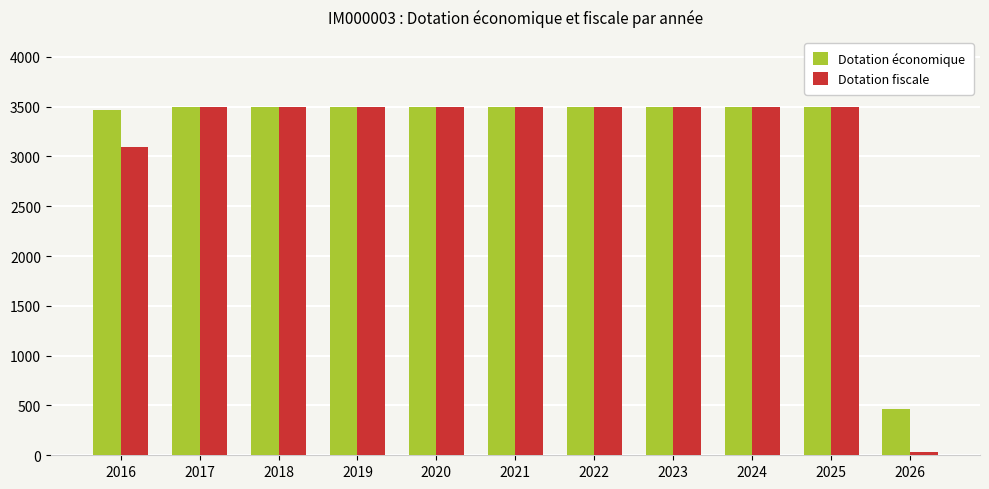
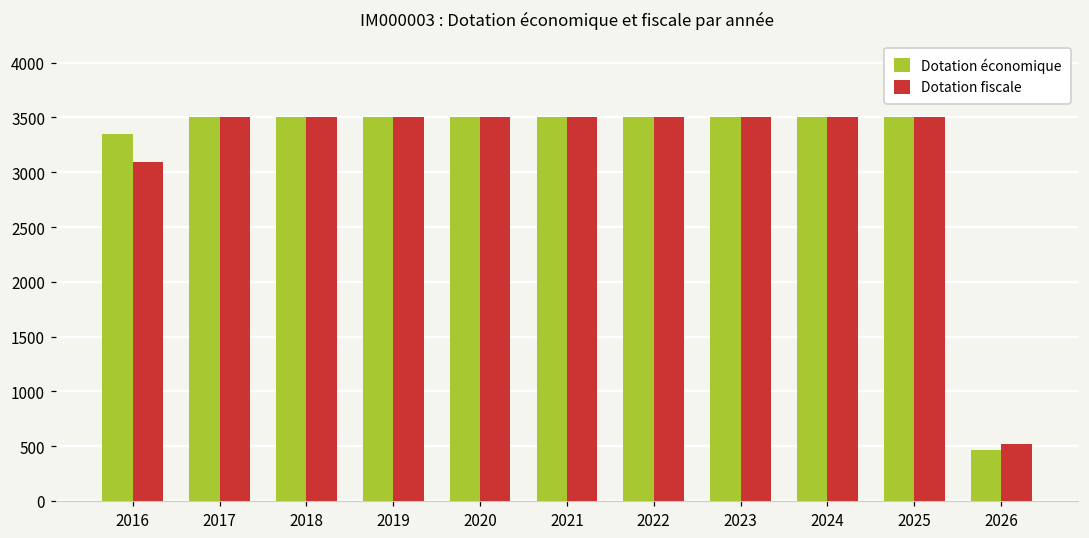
  {
    "Dotation économique": {
-     "2016": 3500,
+     "2016": 3400,
      "2017": 3500,
      "2018": 3500,
      "2019": 3500,
      "2020": 3500,
      "2021": 3500,
      "2022": 3500,
      "2023": 3500,
      "2024": 3500,
      "2025": 3500,
      "2026": 500
    },
    "Dotation fiscale": {
      "2016": 3100,
      "2017": 3500,
      "2018": 3500,
      "2019": 3500,
      "2020": 3500,
      "2021": 3500,
      "2022": 3500,
      "2023": 3500,
      "2024": 3500,
      "2025": 3500,
-     "2026": 0
+     "2026": 500
    }
  }
